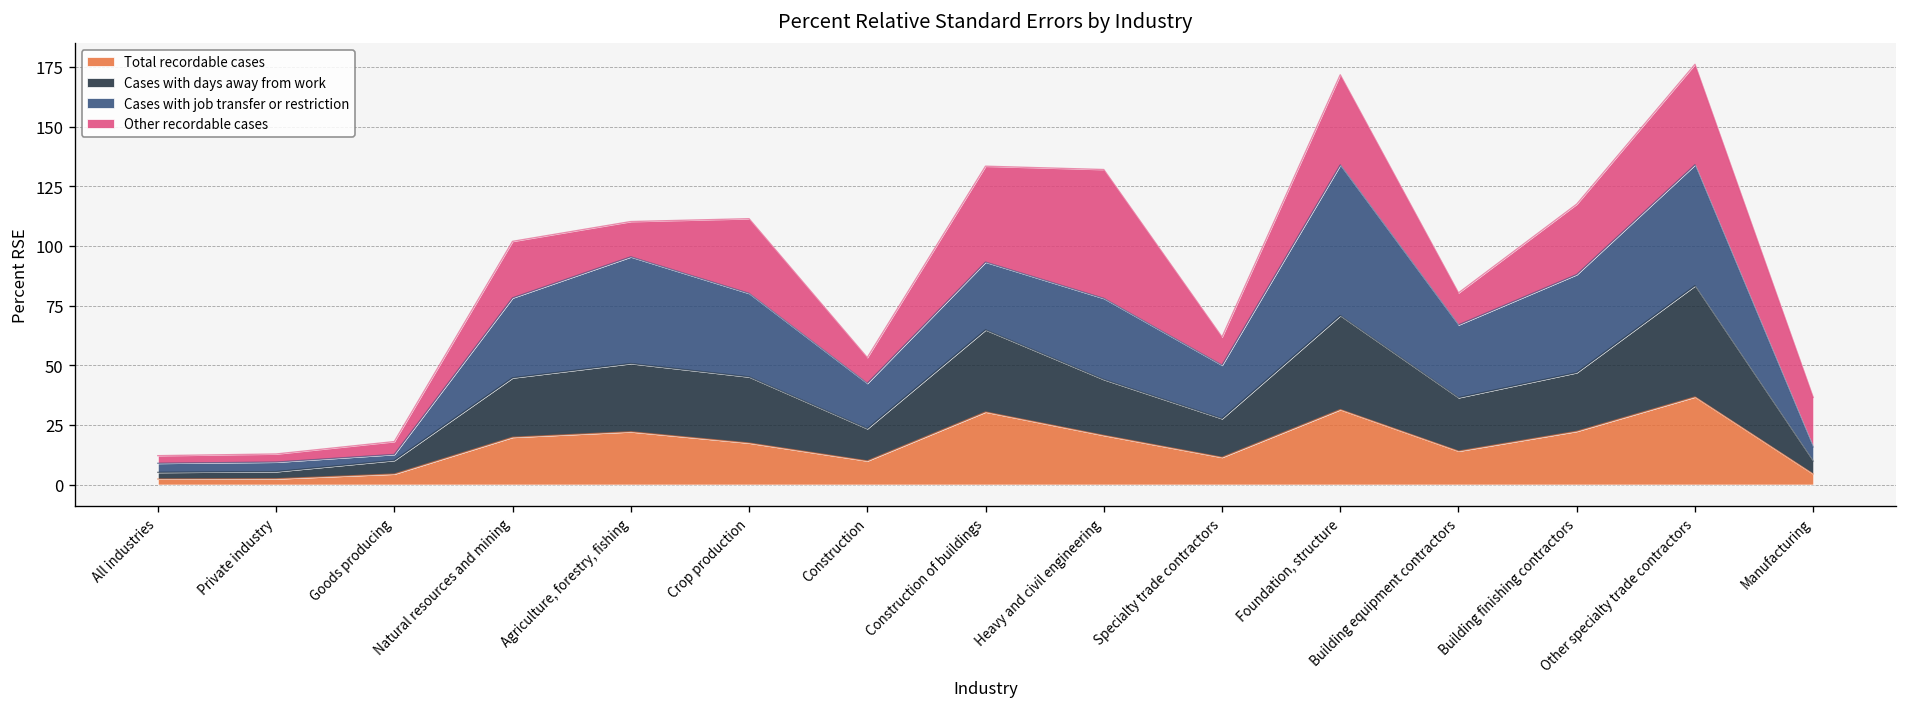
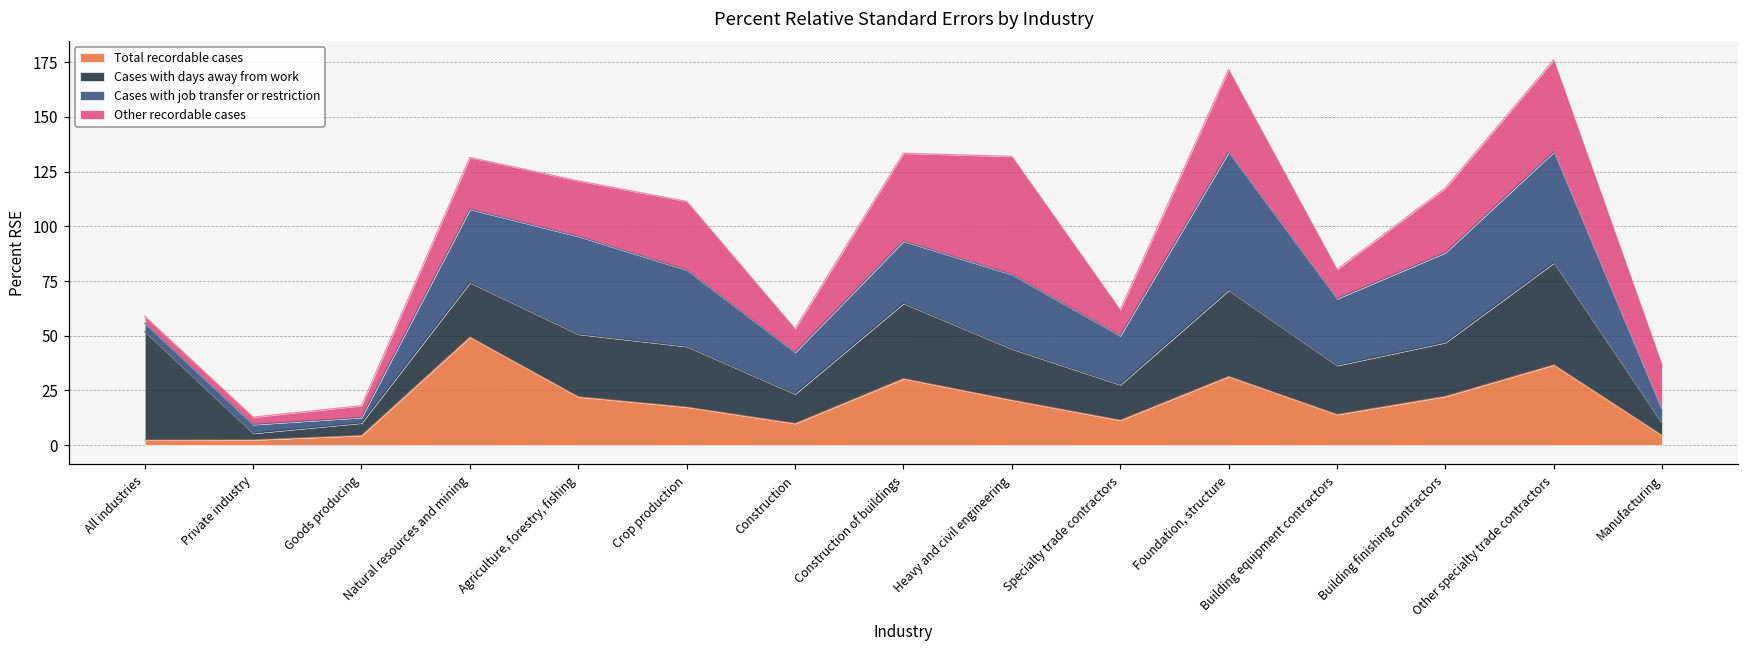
  {
    "Total recordable cases": {
      "All industries": 2,
      "Private industry": 2,
      "Goods producing": 4,
-     "Natural resources and mining": 20,
+     "Natural resources and mining": 49,
      "Agriculture, forestry, fishing": 22,
      "Crop production": 17,
      "Construction": 10,
      "Construction of buildings": 30,
      "Heavy and civil engineering": 21,
      "Specialty trade contractors": 11,
      "Foundation, structure": 31,
      "Building equipment contractors": 14,
      "Building finishing contractors": 22,
      "Other specialty trade contractors": 37,
      "Manufacturing": 4
    },
    "Cases with days away from work": {
-     "All industries": 3,
+     "All industries": 50,
      "Private industry": 3,
      "Goods producing": 6,
      "Natural resources and mining": 25,
      "Agriculture, forestry, fishing": 29,
      "Crop production": 28,
      "Construction": 13,
      "Construction of buildings": 34,
      "Heavy and civil engineering": 23,
      "Specialty trade contractors": 16,
      "Foundation, structure": 39,
      "Building equipment contractors": 22,
      "Building finishing contractors": 25,
      "Other specialty trade contractors": 47,
      "Manufacturing": 5
    },
    "Cases with job transfer or restriction": {
      "All industries": 4,
      "Private industry": 4,
      "Goods producing": 3,
      "Natural resources and mining": 34,
      "Agriculture, forestry, fishing": 45,
      "Crop production": 35,
      "Construction": 19,
      "Construction of buildings": 28,
      "Heavy and civil engineering": 34,
      "Specialty trade contractors": 22,
      "Foundation, structure": 63,
      "Building equipment contractors": 31,
      "Building finishing contractors": 41,
      "Other specialty trade contractors": 51,
      "Manufacturing": 6
    },
    "Other recordable cases": {
      "All industries": 3,
      "Private industry": 3,
      "Goods producing": 5,
      "Natural resources and mining": 24,
-     "Agriculture, forestry, fishing": 15,
+     "Agriculture, forestry, fishing": 25,
      "Crop production": 31,
      "Construction": 11,
      "Construction of buildings": 40,
      "Heavy and civil engineering": 54,
      "Specialty trade contractors": 12,
      "Foundation, structure": 38,
      "Building equipment contractors": 13,
      "Building finishing contractors": 30,
      "Other specialty trade contractors": 42,
      "Manufacturing": 21
    }
  }
